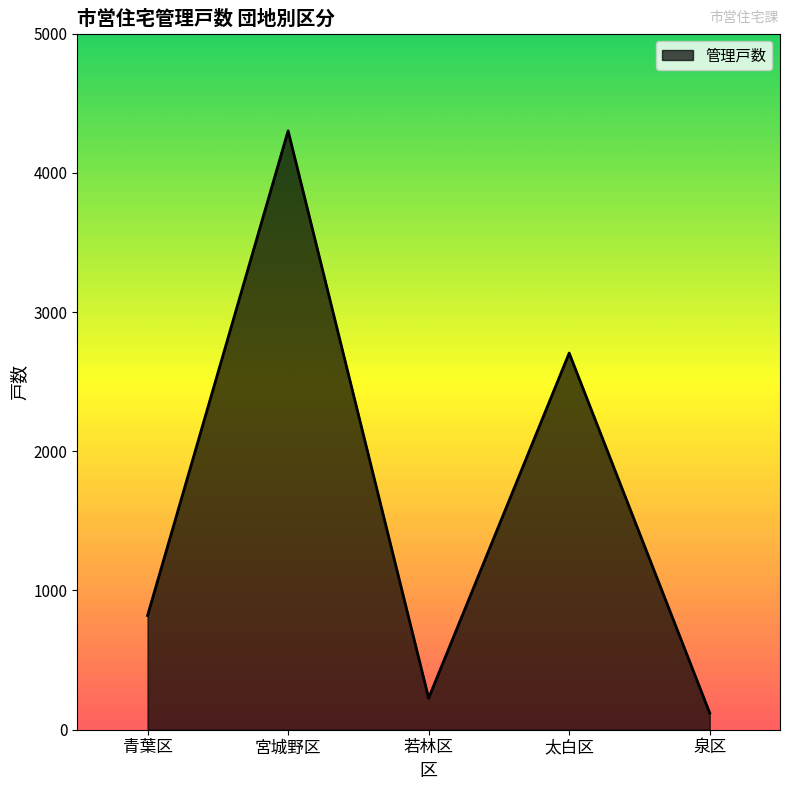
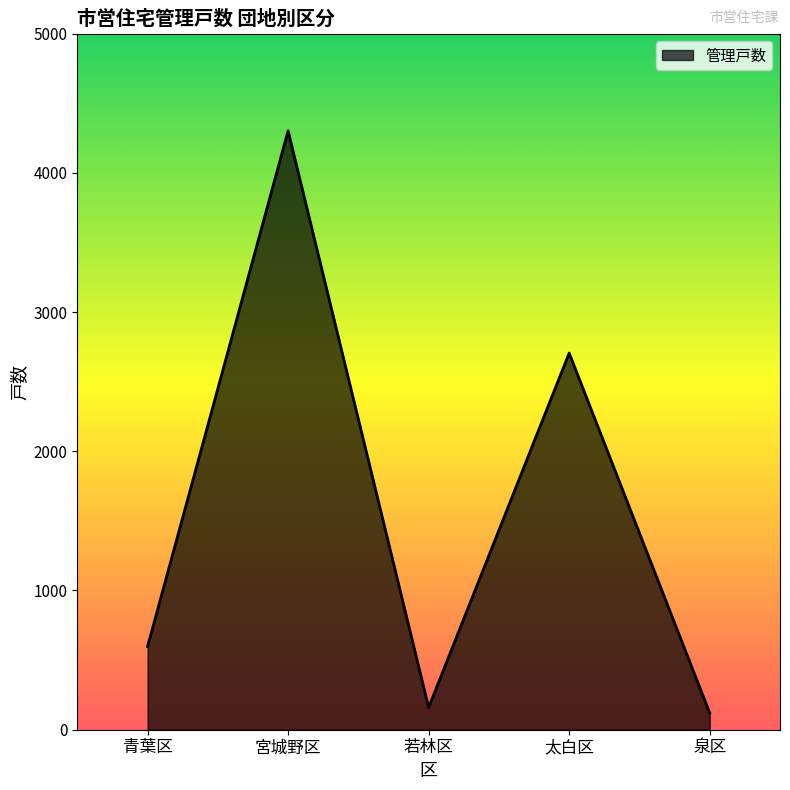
  {
-   "青葉区": 820,
+   "青葉区": 600,
    "宮城野区": 4300,
-   "若林区": 230,
+   "若林区": 160,
    "太白区": 2710,
    "泉区": 120
  }
